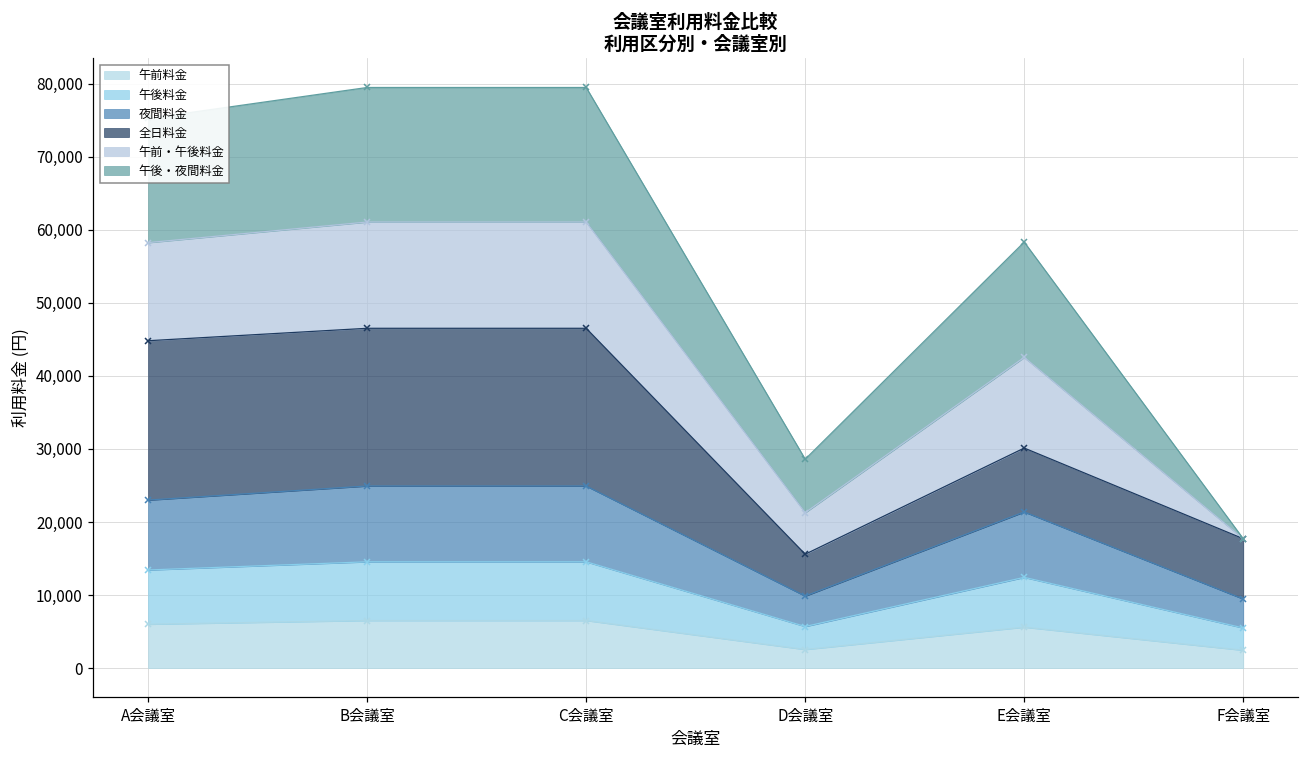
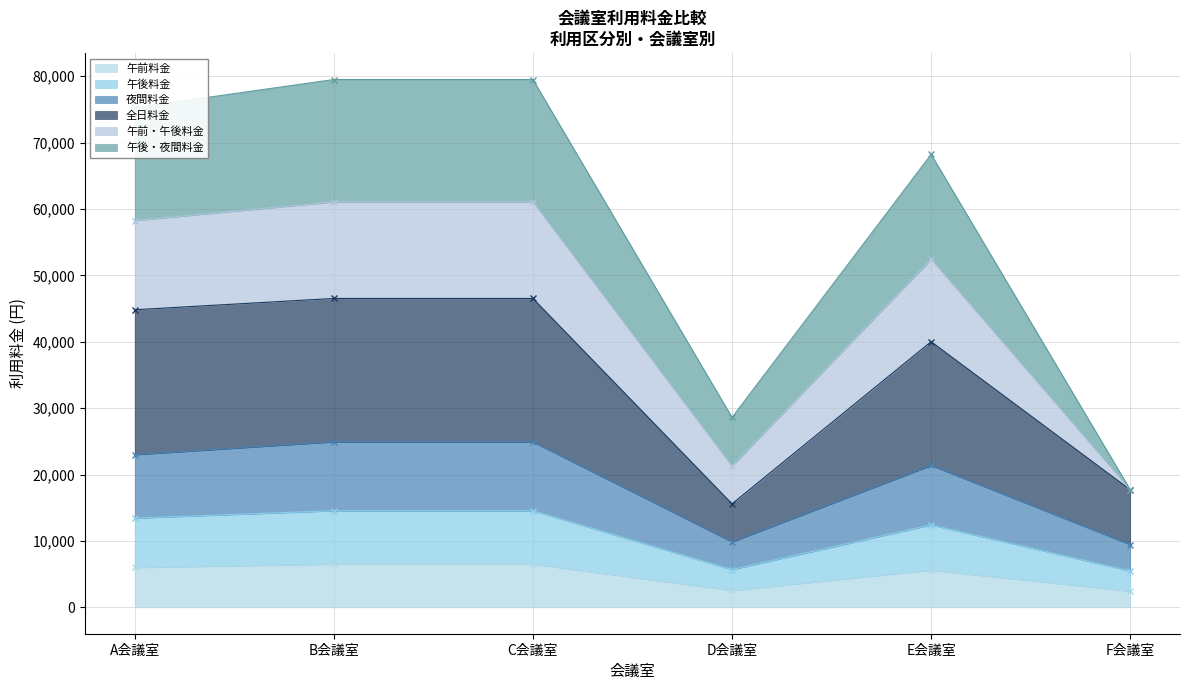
  {
    "全日料金": {
      "A会議室": "22,000",
      "B会議室": "22,000",
      "C会議室": "22,000",
      "D会議室": "6,000",
-     "E会議室": "9,000"
+     "E会議室": "19,000"
    }
  }
